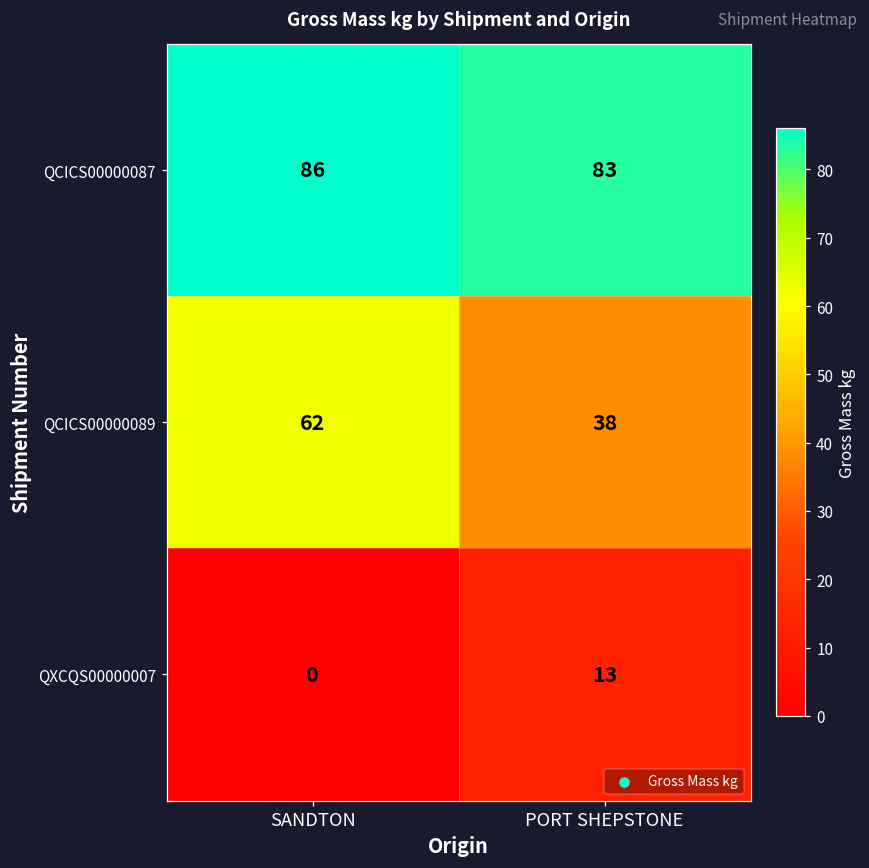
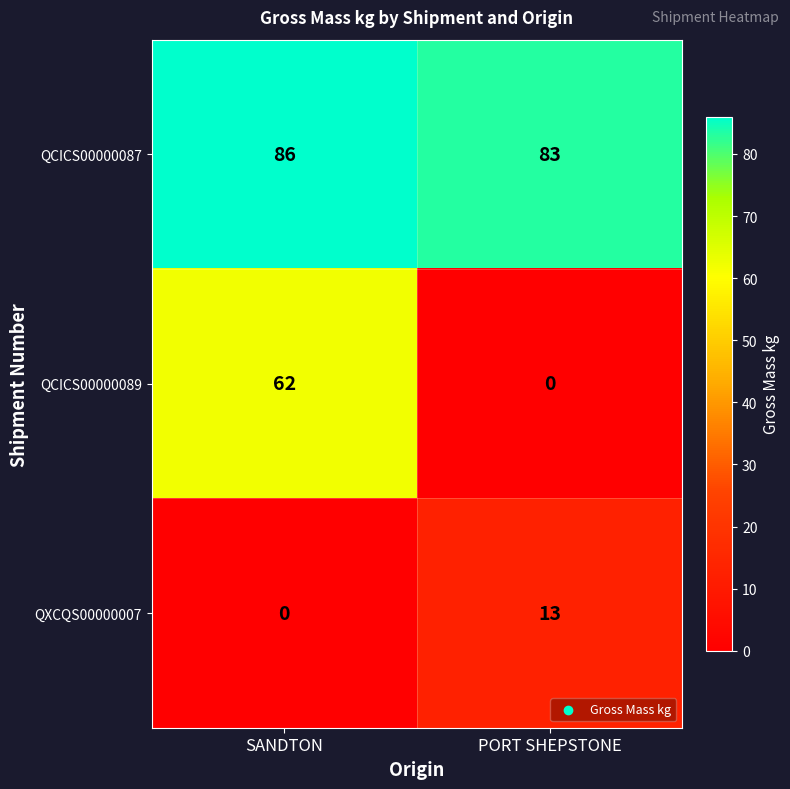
  {
    "QCICS00000087": {
      "SANDTON": 86,
      "PORT SHEPSTONE": 83
    },
    "QCICS00000089": {
      "SANDTON": 62,
-     "PORT SHEPSTONE": 38
+     "PORT SHEPSTONE": 0
    },
    "QXCQS00000007": {
      "SANDTON": 0,
      "PORT SHEPSTONE": 13
    }
  }
